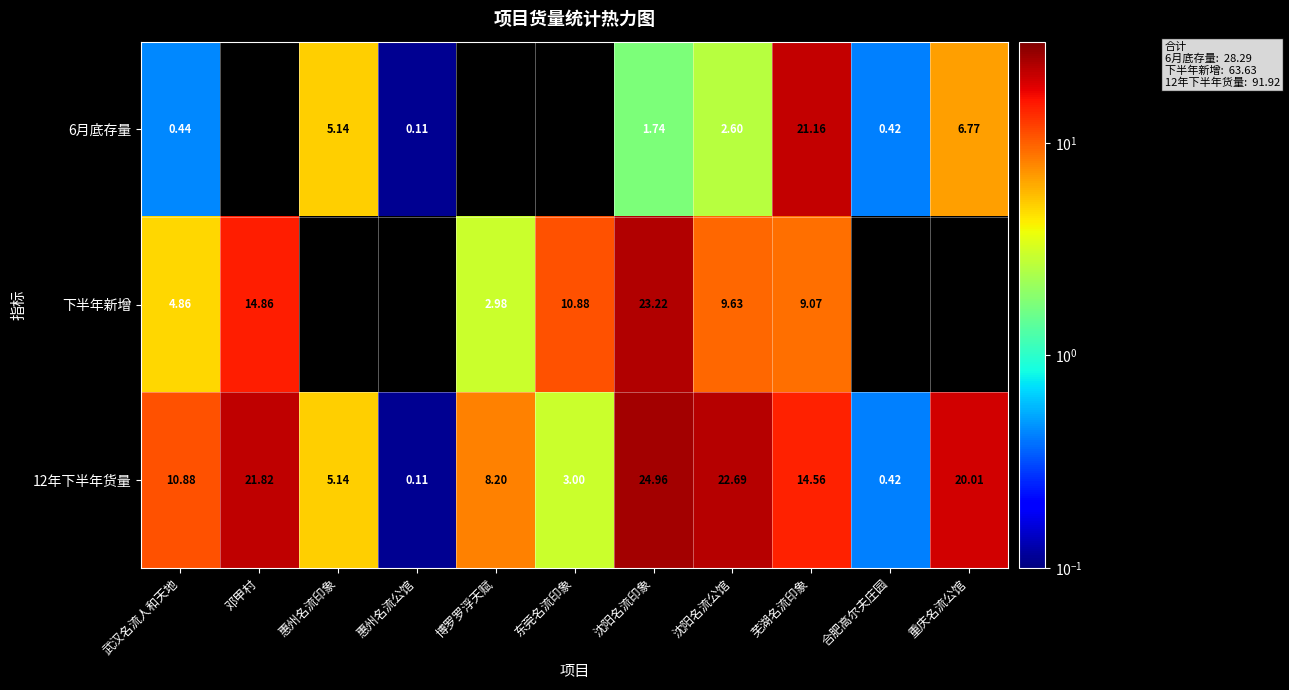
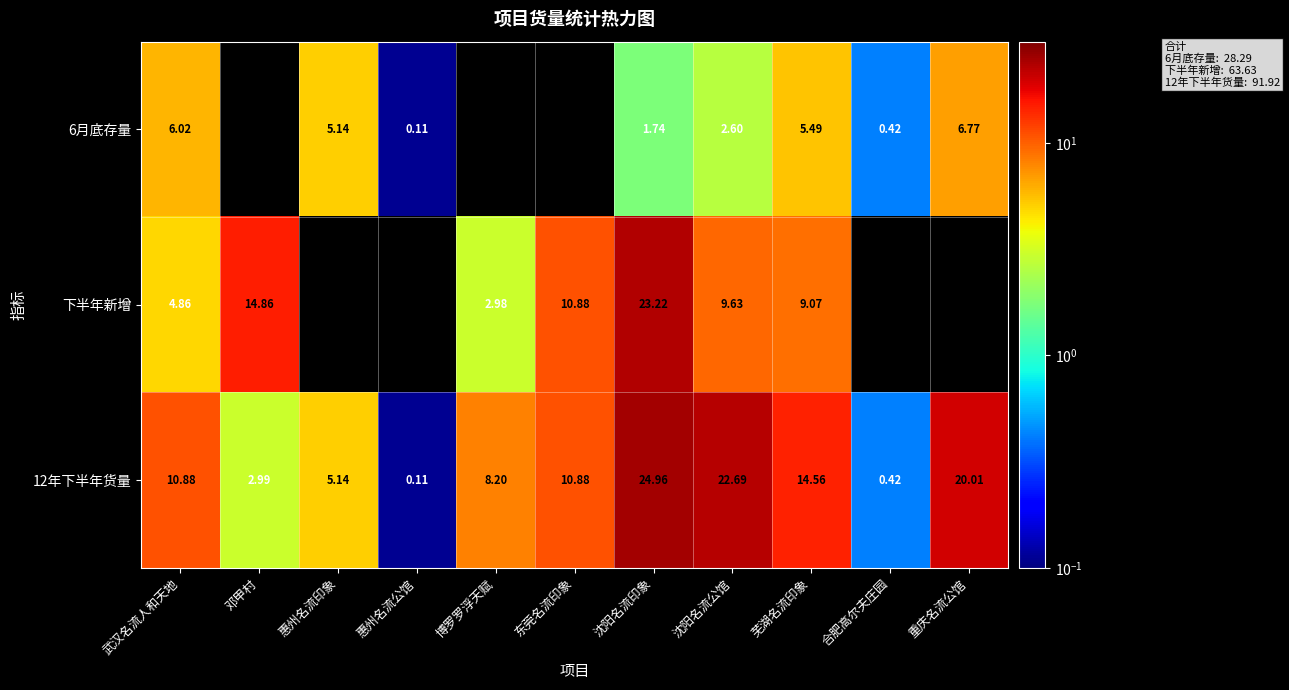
  {
    "6月底存量": {
-     "武汉名流人和天地": 0.44,
+     "武汉名流人和天地": 6.02,
      "惠州名流印象": 5.14,
      "惠州名流公馆": 0.11,
      "沈阳名流印象": 1.74,
      "沈阳名流公馆": 2.60,
-     "芜湖名流印象": 21.16,
+     "芜湖名流印象": 5.49,
      "合肥高尔夫庄园": 0.42,
      "重庆名流公馆": 6.77
    },
    "下半年新增": {
      "武汉名流人和天地": 4.86,
      "邓甲村": 14.86,
      "博罗罗浮天赋": 2.98,
      "东莞名流印象": 10.88,
      "沈阳名流印象": 23.22,
      "沈阳名流公馆": 9.63,
      "芜湖名流印象": 9.07
    },
    "12年下半年货量": {
      "武汉名流人和天地": 10.88,
-     "邓甲村": 21.82,
+     "邓甲村": 2.99,
      "惠州名流印象": 5.14,
      "惠州名流公馆": 0.11,
      "博罗罗浮天赋": 8.20,
-     "东莞名流印象": 3.00,
+     "东莞名流印象": 10.88,
      "沈阳名流印象": 24.96,
      "沈阳名流公馆": 22.69,
      "芜湖名流印象": 14.56,
      "合肥高尔夫庄园": 0.42,
      "重庆名流公馆": 20.01
    }
  }
